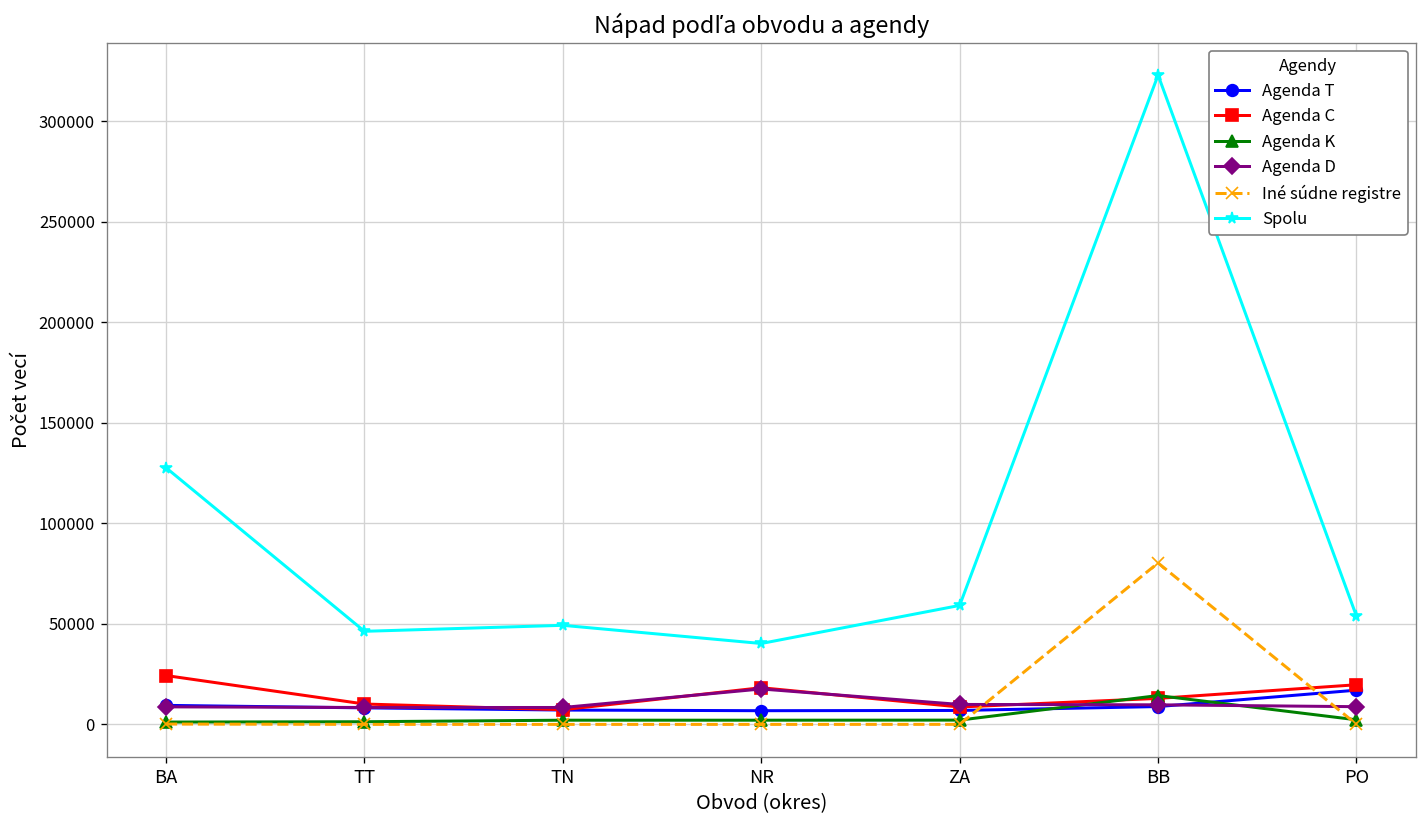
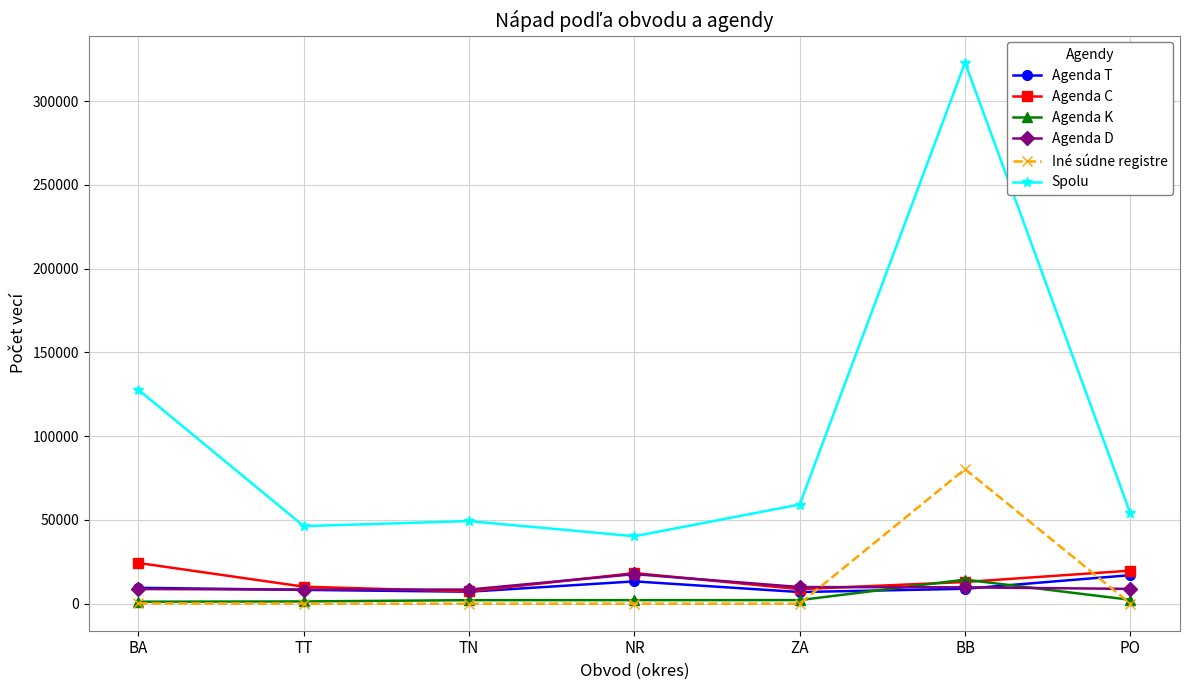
  {
    "Agenda T": {
-     "NR": 7000,
+     "NR": 13000,
      "ZA": 7000,
      "PO": 17000
    },
    "Agenda C": {
      "BA": 24000,
      "TT": 10000,
      "PO": 20000
    },
    "Agenda K": {
      "TN": 2000,
      "NR": 2000,
      "ZA": 2000,
      "PO": 2000
    },
    "Agenda D": {
      "PO": 9000
    },
    "Iné súdne registre": {
      "TN": 0,
      "NR": 0,
      "ZA": 0,
      "BB": 80000,
      "PO": 0
    },
    "Spolu": {
      "BA": 128000,
      "TT": 46000,
      "TN": 49000,
      "NR": 40000,
      "ZA": 59000,
      "BB": 323000,
      "PO": 54000
    }
  }
